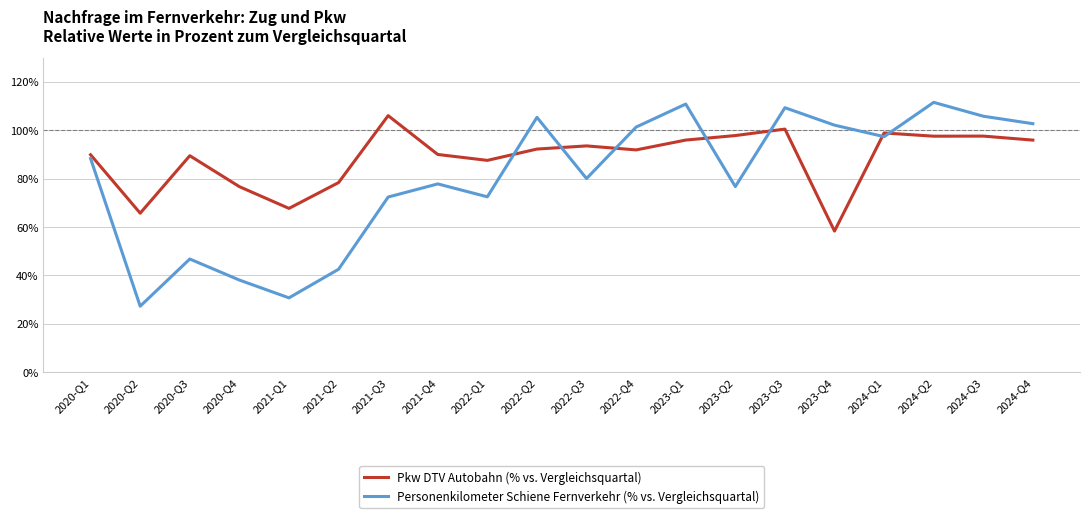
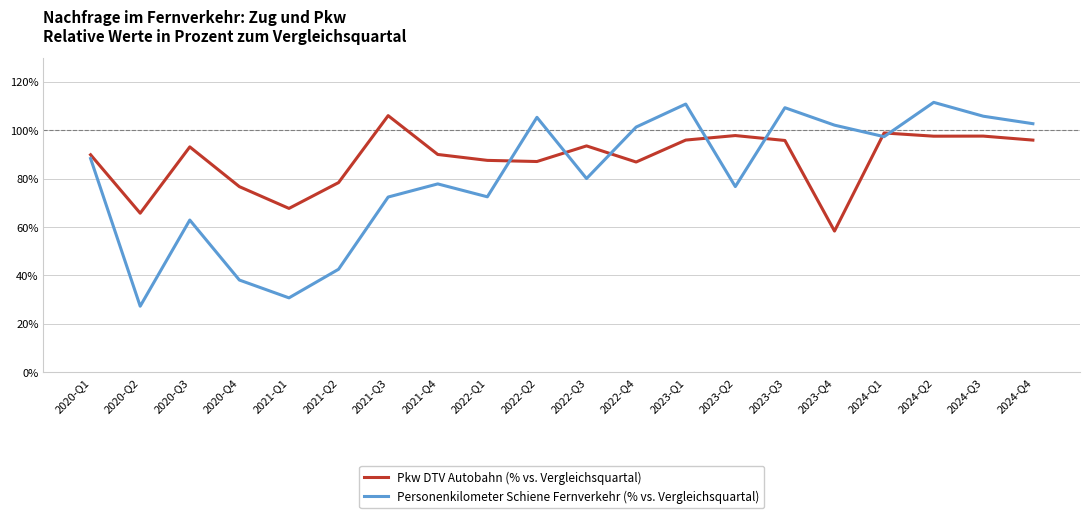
  {
    "Pkw DTV Autobahn (% vs. Vergleichsquartal)": {
      "2020-Q1": "90%",
      "2020-Q2": "66%",
-     "2020-Q3": "89%",
+     "2020-Q3": "93%",
      "2020-Q4": "77%",
      "2021-Q1": "68%",
      "2021-Q2": "78%",
      "2021-Q3": "106%",
      "2021-Q4": "90%",
      "2022-Q1": "88%",
-     "2022-Q2": "92%",
+     "2022-Q2": "87%",
      "2022-Q3": "93%",
-     "2022-Q4": "92%",
+     "2022-Q4": "87%",
      "2023-Q1": "96%",
      "2023-Q2": "98%",
-     "2023-Q3": "100%",
+     "2023-Q3": "96%",
      "2023-Q4": "58%",
      "2024-Q1": "99%",
      "2024-Q2": "98%",
      "2024-Q3": "98%",
      "2024-Q4": "96%"
    },
    "Personenkilometer Schiene Fernverkehr (% vs. Vergleichsquartal)": {
      "2020-Q1": "88%",
      "2020-Q2": "27%",
-     "2020-Q3": "47%",
+     "2020-Q3": "63%",
      "2020-Q4": "38%",
      "2021-Q1": "31%",
      "2021-Q2": "43%",
      "2021-Q3": "72%",
      "2021-Q4": "78%",
      "2022-Q1": "72%",
      "2022-Q2": "105%",
      "2022-Q3": "80%",
      "2022-Q4": "101%",
      "2023-Q1": "111%",
      "2023-Q2": "77%",
      "2023-Q3": "109%",
      "2023-Q4": "102%",
      "2024-Q1": "97%",
      "2024-Q2": "111%",
      "2024-Q3": "106%",
      "2024-Q4": "103%"
    }
  }
